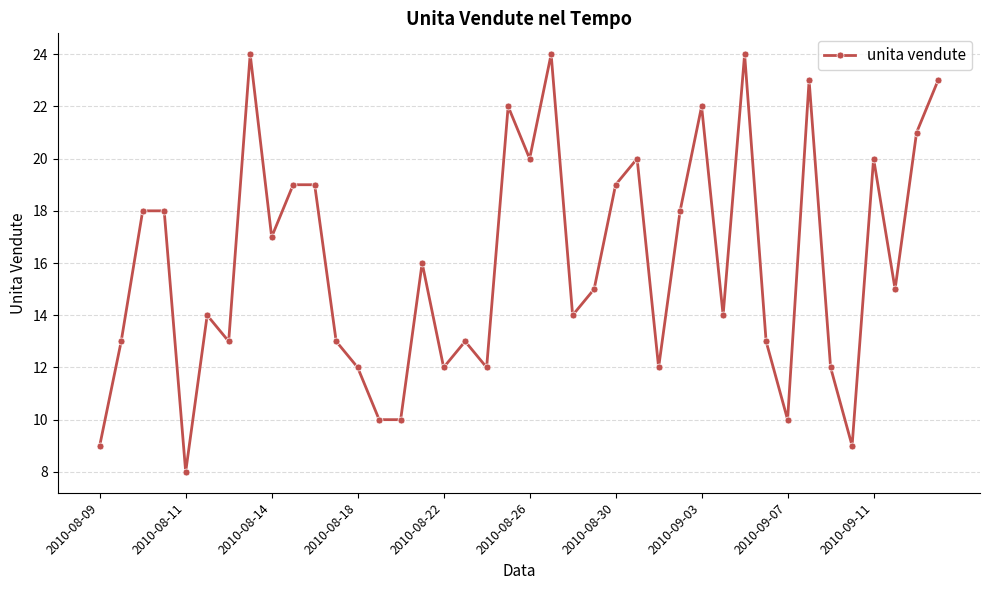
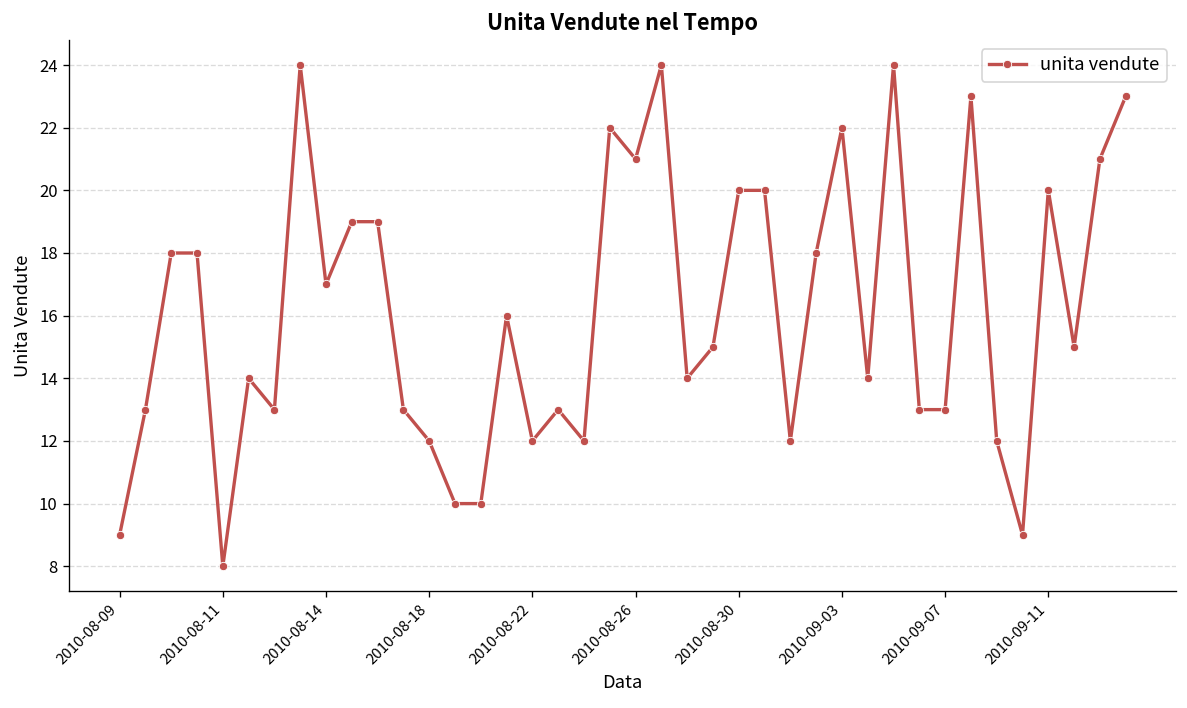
  {
    "2010-08-14": 17,
    "2010-08-18": 12,
    "2010-08-22": 12,
-   "2010-08-26": 20,
-   "2010-08-30": 19,
+   "2010-08-26": 21,
+   "2010-08-30": 20,
    "2010-09-03": 22,
-   "2010-09-07": 10,
+   "2010-09-07": 13,
    "2010-09-11": 20
  }
